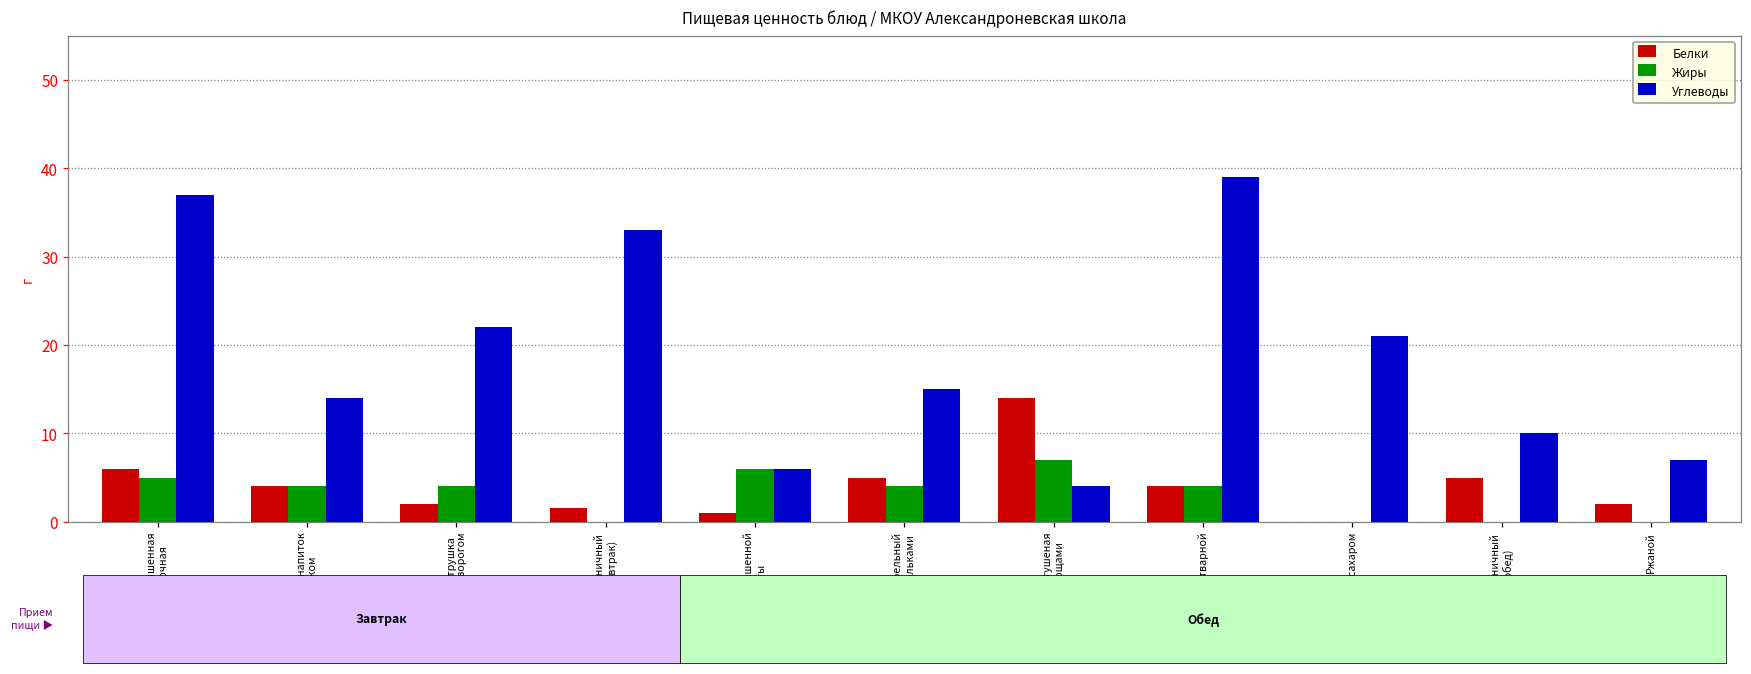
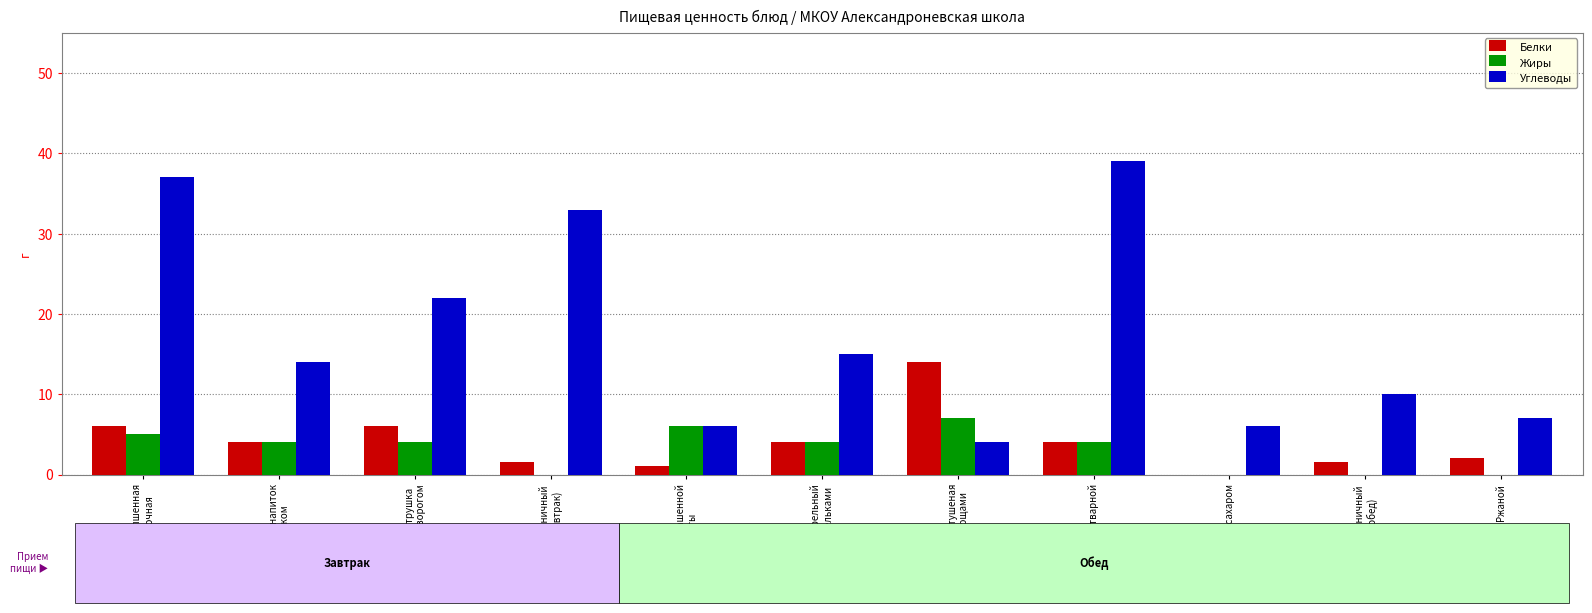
  {
    "Белки": {
      "каша пшенная молочная": 6,
      "кофейный напиток с молоком": 4,
-     "ватрушка с творогом": 2,
+     "ватрушка с творогом": 6,
      "Пшеничный (завтрак)": 2,
      "салат из квашенной капусты": 1,
-     "суп картофельный с фрикадельками": 5,
+     "суп картофельный с фрикадельками": 4,
      "рыба тушеная с овощами": 14,
      "рис отварной": 4,
      "чай с сахаром": 0,
-     "Пшеничный (обед)": 5,
+     "Пшеничный (обед)": 2,
      "Ржаной": 2
    },
    "Жиры": {
      "каша пшенная молочная": 5,
      "кофейный напиток с молоком": 4,
      "ватрушка с творогом": 4,
      "Пшеничный (завтрак)": 0,
      "салат из квашенной капусты": 6,
      "суп картофельный с фрикадельками": 4,
      "рыба тушеная с овощами": 7,
      "рис отварной": 4,
      "чай с сахаром": 0,
      "Пшеничный (обед)": 0,
      "Ржаной": 0
    },
    "Углеводы": {
      "каша пшенная молочная": 37,
      "кофейный напиток с молоком": 14,
      "ватрушка с творогом": 22,
      "Пшеничный (завтрак)": 33,
      "салат из квашенной капусты": 6,
      "суп картофельный с фрикадельками": 15,
      "рыба тушеная с овощами": 4,
      "рис отварной": 39,
-     "чай с сахаром": 21,
+     "чай с сахаром": 6,
      "Пшеничный (обед)": 10,
      "Ржаной": 7
    }
  }
